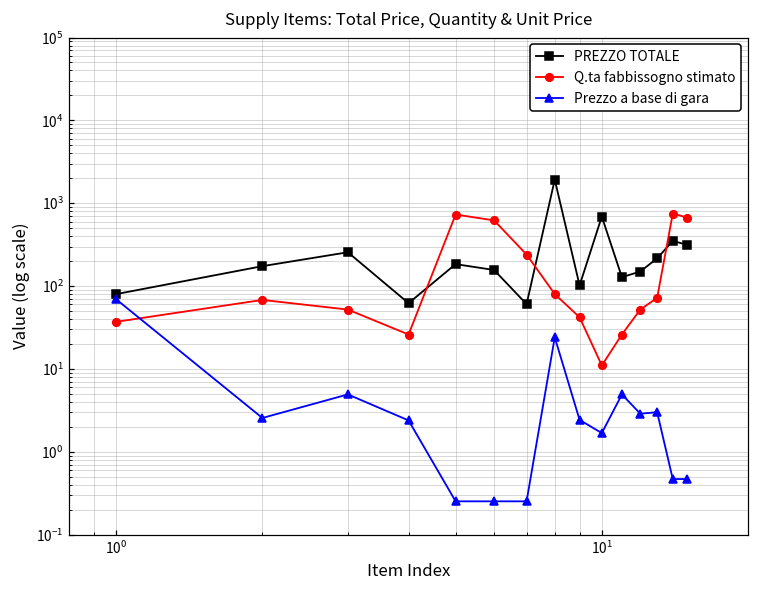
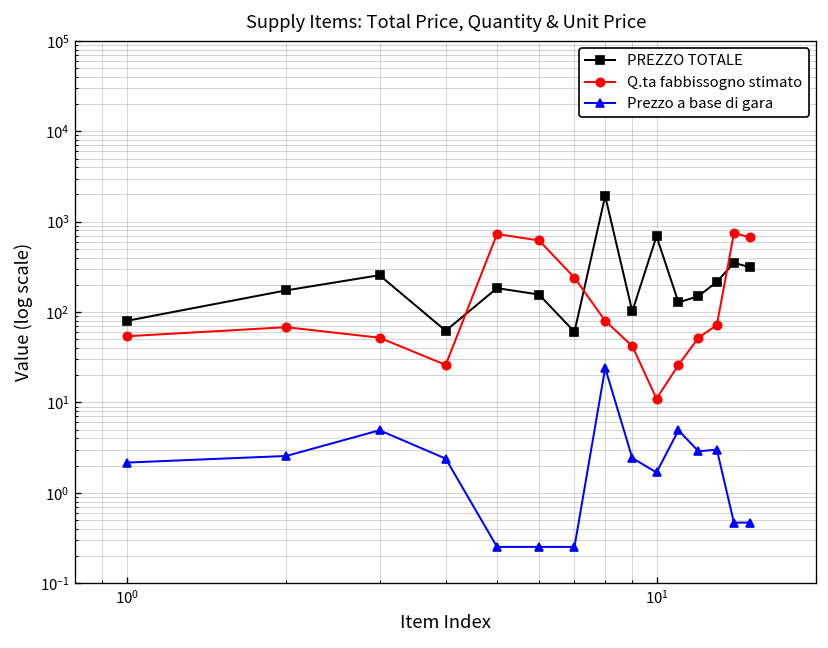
  {
    "PREZZO TOTALE": {
      "10^0": 80,
      "10^1": 700
    },
    "Q.ta fabbissogno stimato": {
-     "10^0": 40,
+     "10^0": 50,
      "10^1": 11
    },
    "Prezzo a base di gara": {
-     "10^0": 70,
+     "10^0": 2.2,
      "10^1": 1.7
    }
  }
